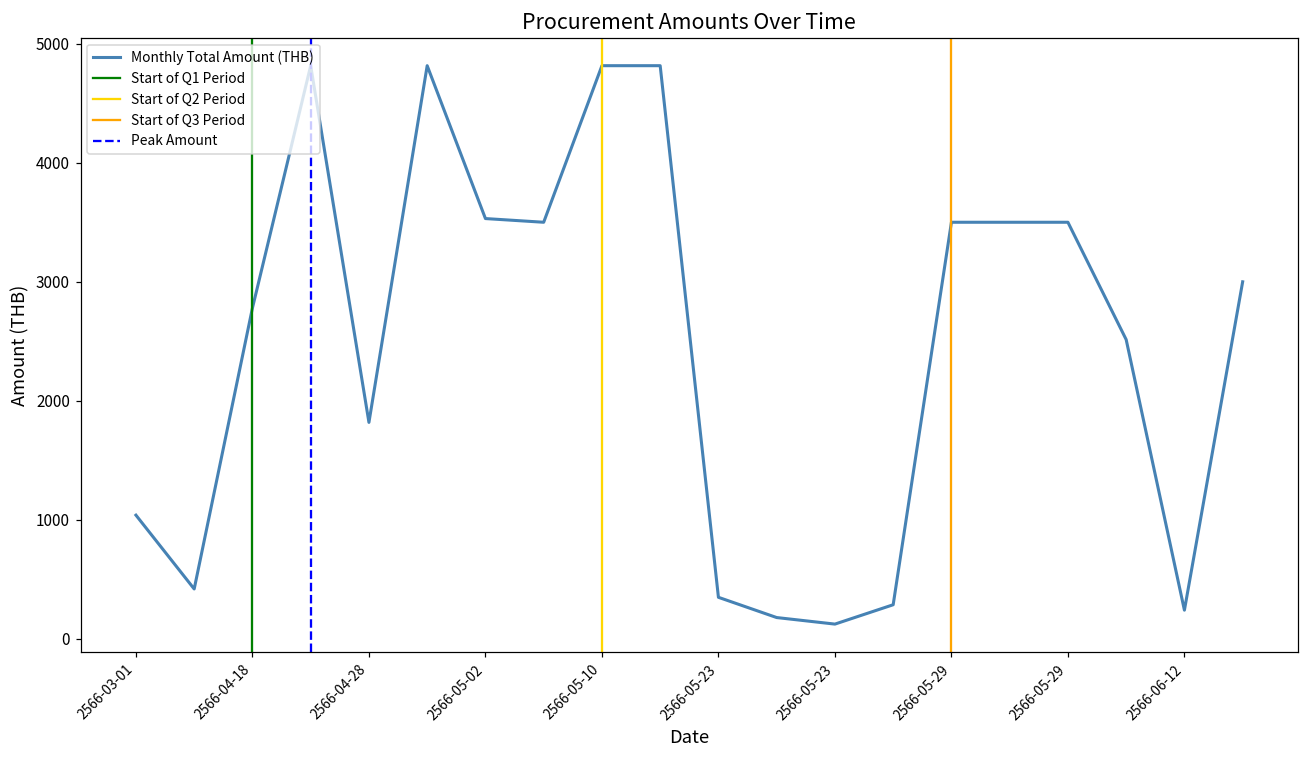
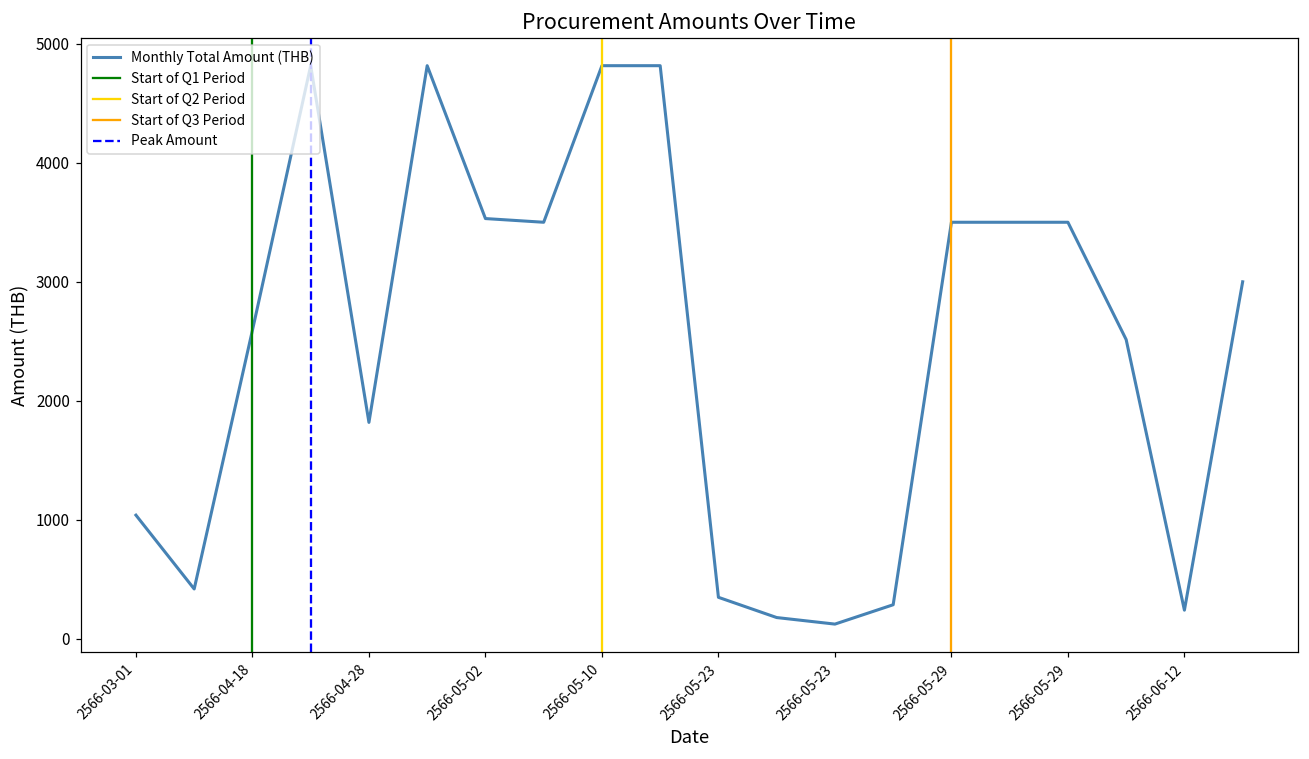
  {
    "2566-03-01": 1040,
-   "2566-04-18": 2780,
+   "2566-04-18": 2590,
    "2566-04-28": 1820,
    "2566-05-10": 4820,
    "2566-06-12": 240
  }
